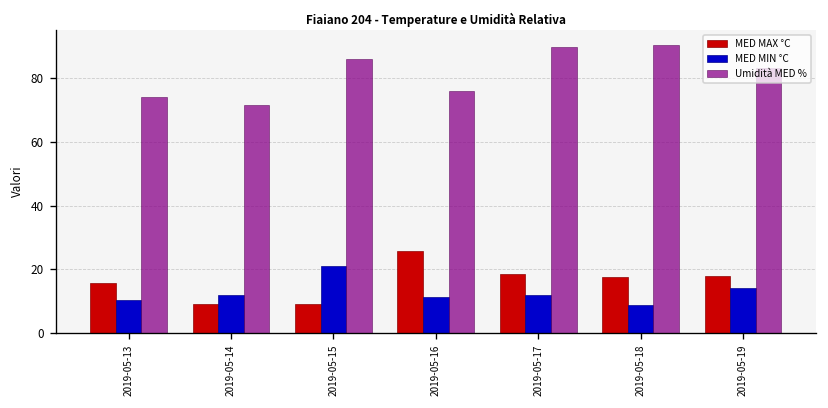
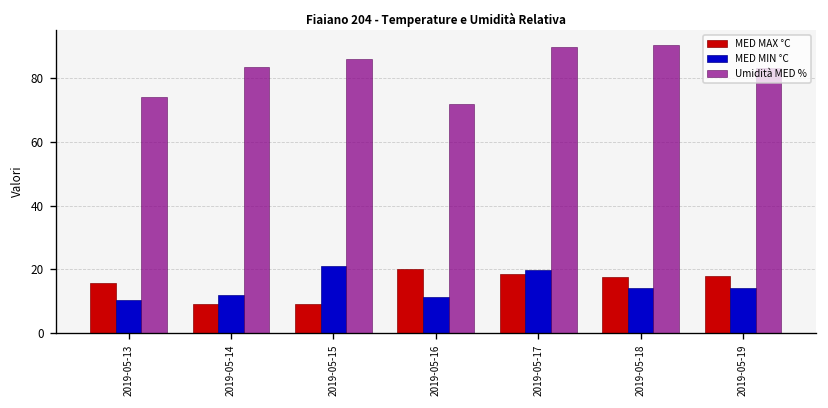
  {
    "MED MAX °C": {
      "2019-05-13": 16,
      "2019-05-14": 9,
      "2019-05-15": 9,
-     "2019-05-16": 26,
+     "2019-05-16": 20,
      "2019-05-17": 19,
      "2019-05-18": 18,
      "2019-05-19": 18
    },
    "MED MIN °C": {
      "2019-05-13": 10,
      "2019-05-14": 12,
      "2019-05-15": 21,
      "2019-05-16": 11,
-     "2019-05-17": 12,
-     "2019-05-18": 9,
+     "2019-05-17": 20,
+     "2019-05-18": 14,
      "2019-05-19": 14
    },
    "Umidità MED %": {
      "2019-05-13": 74,
-     "2019-05-14": 72,
+     "2019-05-14": 83,
      "2019-05-15": 86,
-     "2019-05-16": 76,
+     "2019-05-16": 72,
      "2019-05-17": 90,
      "2019-05-18": 90
    }
  }
